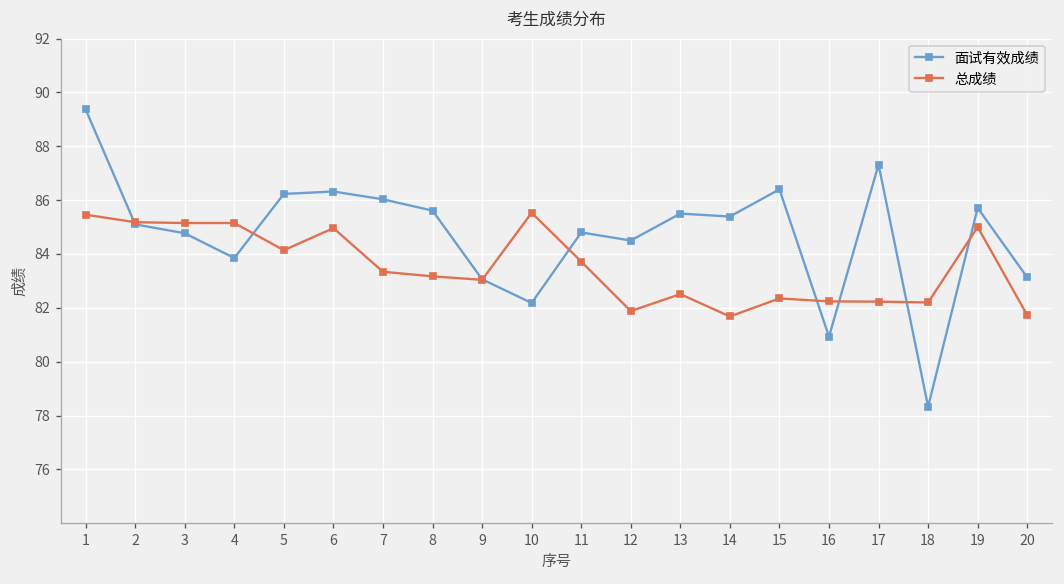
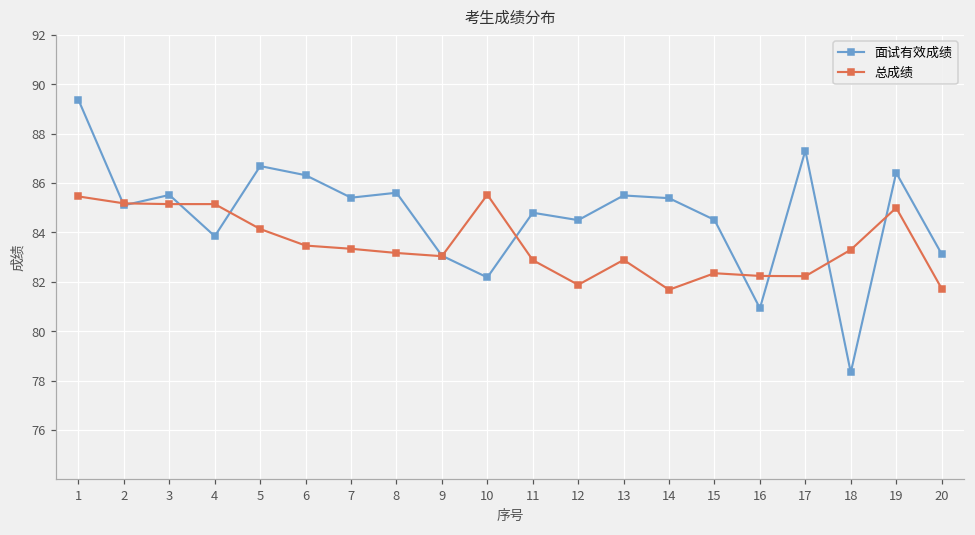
  {
    "面试有效成绩": {
      "1": 89.4,
-     "3": 84.8,
+     "3": 85.5,
      "4": 83.9,
-     "5": 86.2,
+     "5": 86.7,
      "6": 86.3,
-     "7": 86.0,
+     "7": 85.4,
      "8": 85.6,
      "10": 82.2,
      "11": 84.8,
      "12": 84.5,
      "13": 85.5,
      "14": 85.4,
-     "15": 86.4,
+     "15": 84.5,
      "16": 80.9,
      "17": 87.3,
      "18": 78.3,
-     "19": 85.7,
+     "19": 86.4,
      "20": 83.1
    },
    "总成绩": {
      "1": 85.5,
      "3": 85.2,
      "4": 85.2,
      "5": 84.1,
-     "6": 85.0,
+     "6": 83.5,
      "7": 83.3,
      "8": 83.2,
      "10": 85.5,
-     "11": 83.7,
+     "11": 82.9,
      "12": 81.9,
-     "13": 82.5,
+     "13": 82.9,
      "14": 81.7,
      "15": 82.4,
      "16": 82.2,
      "17": 82.2,
-     "18": 82.2,
+     "18": 83.3,
      "19": 85.0,
      "20": 81.7
    }
  }
